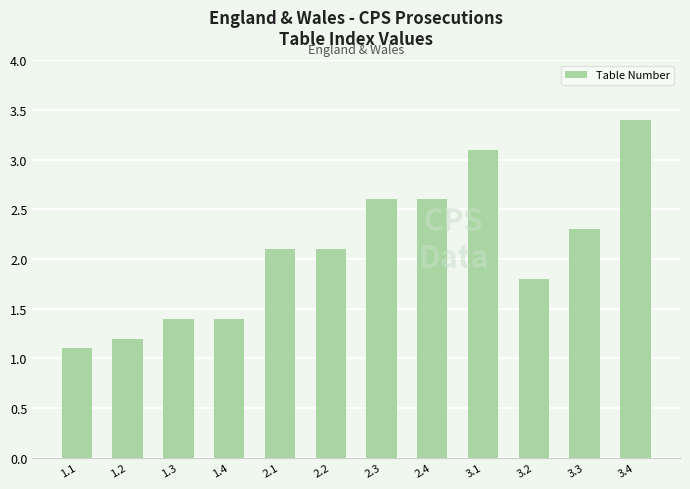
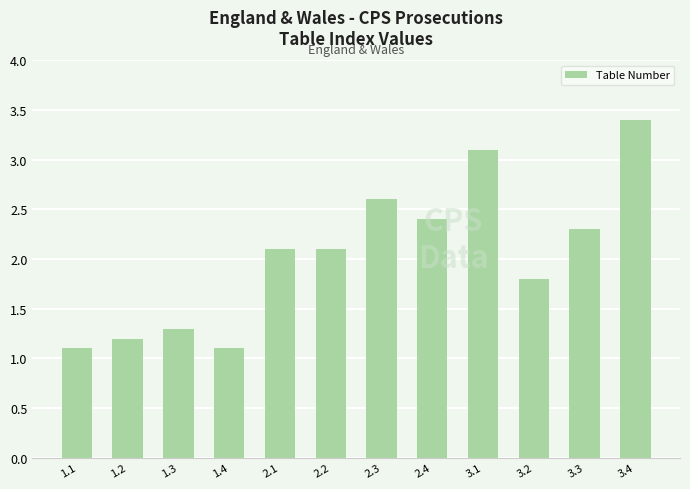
  {
    "1.1": 1.1,
    "1.2": 1.2,
-   "1.3": 1.4,
-   "1.4": 1.4,
+   "1.3": 1.3,
+   "1.4": 1.1,
    "2.1": 2.1,
    "2.2": 2.1,
    "2.3": 2.6,
-   "2.4": 2.6,
+   "2.4": 2.4,
    "3.1": 3.1,
    "3.2": 1.8,
    "3.3": 2.3,
    "3.4": 3.4
  }
